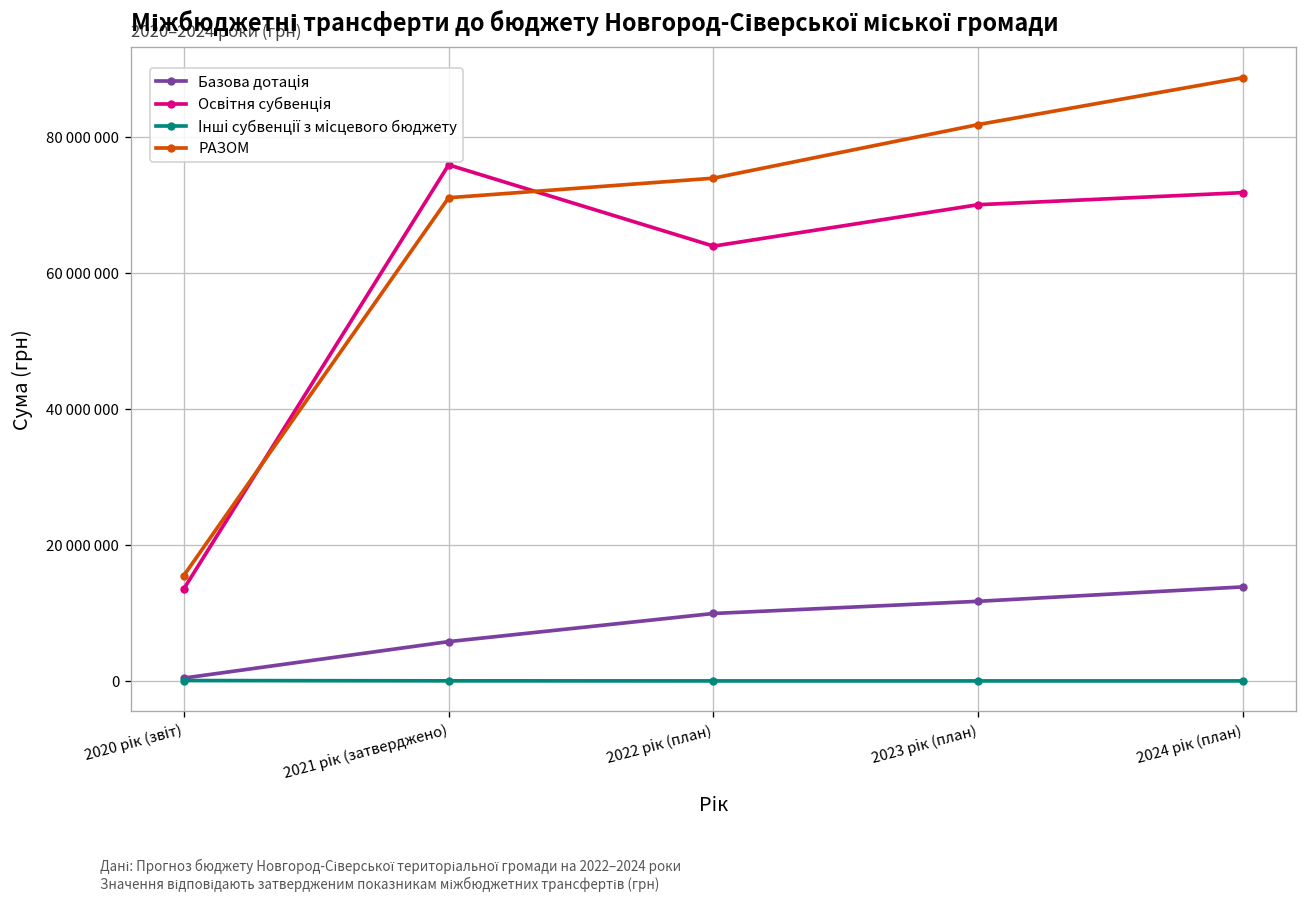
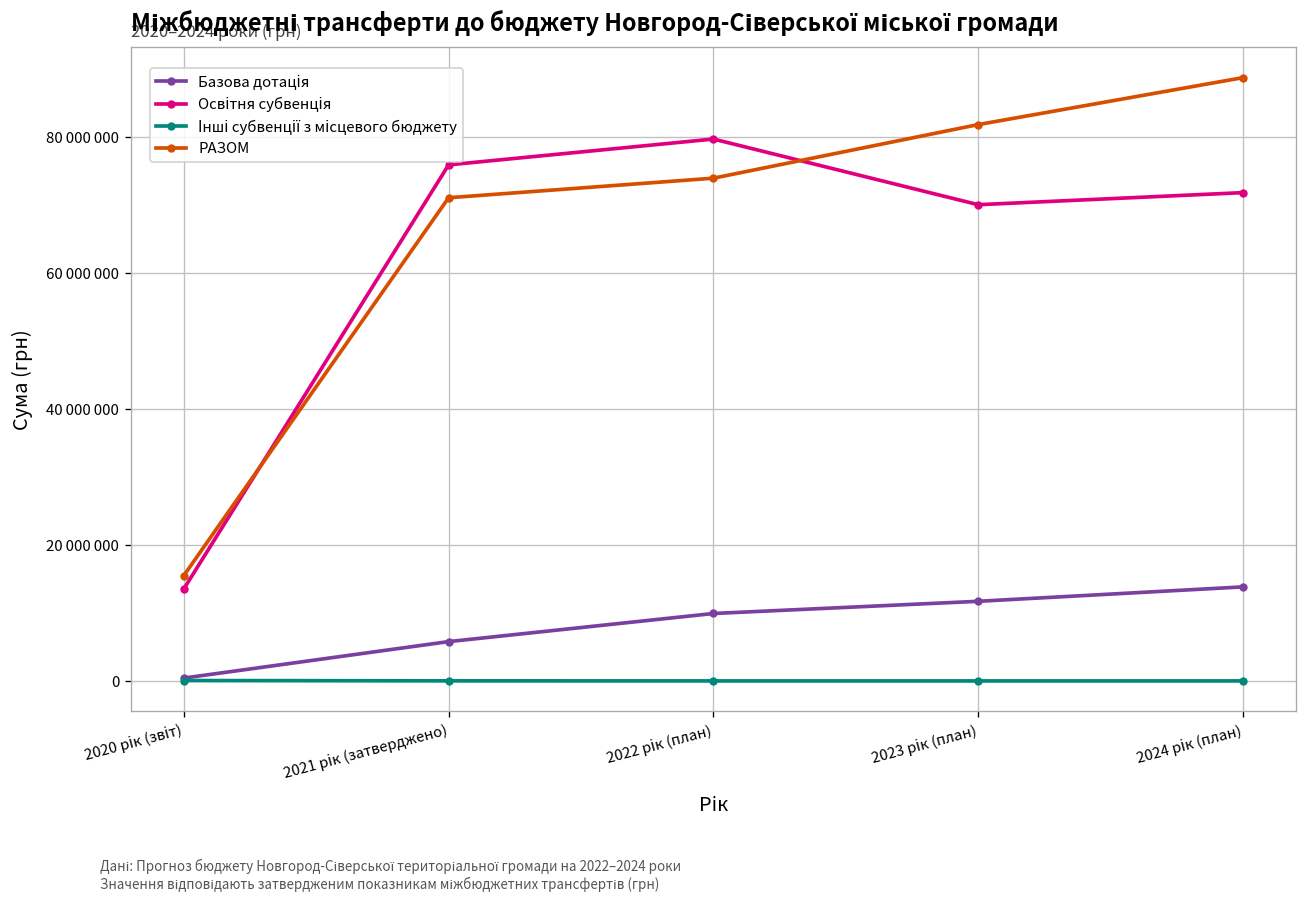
  {
    "Базова дотація": {
      "2021 рік (затверджено)": 6000000,
      "2022 рік (план)": 10000000,
      "2023 рік (план)": 12000000,
      "2024 рік (план)": 14000000
    },
    "Освітня субвенція": {
      "2020 рік (звіт)": 14000000,
-     "2022 рік (план)": 64000000,
+     "2022 рік (план)": 80000000,
      "2023 рік (план)": 70000000,
      "2024 рік (план)": 72000000
    },
    "Інші субвенції з місцевого бюджету": {
      "2021 рік (затверджено)": 0,
      "2022 рік (план)": 0,
      "2023 рік (план)": 0,
      "2024 рік (план)": 0
    },
    "РАЗОМ": {
      "2020 рік (звіт)": 16000000,
      "2021 рік (затверджено)": 71000000,
      "2022 рік (план)": 74000000,
      "2023 рік (план)": 82000000,
      "2024 рік (план)": 89000000
    }
  }
